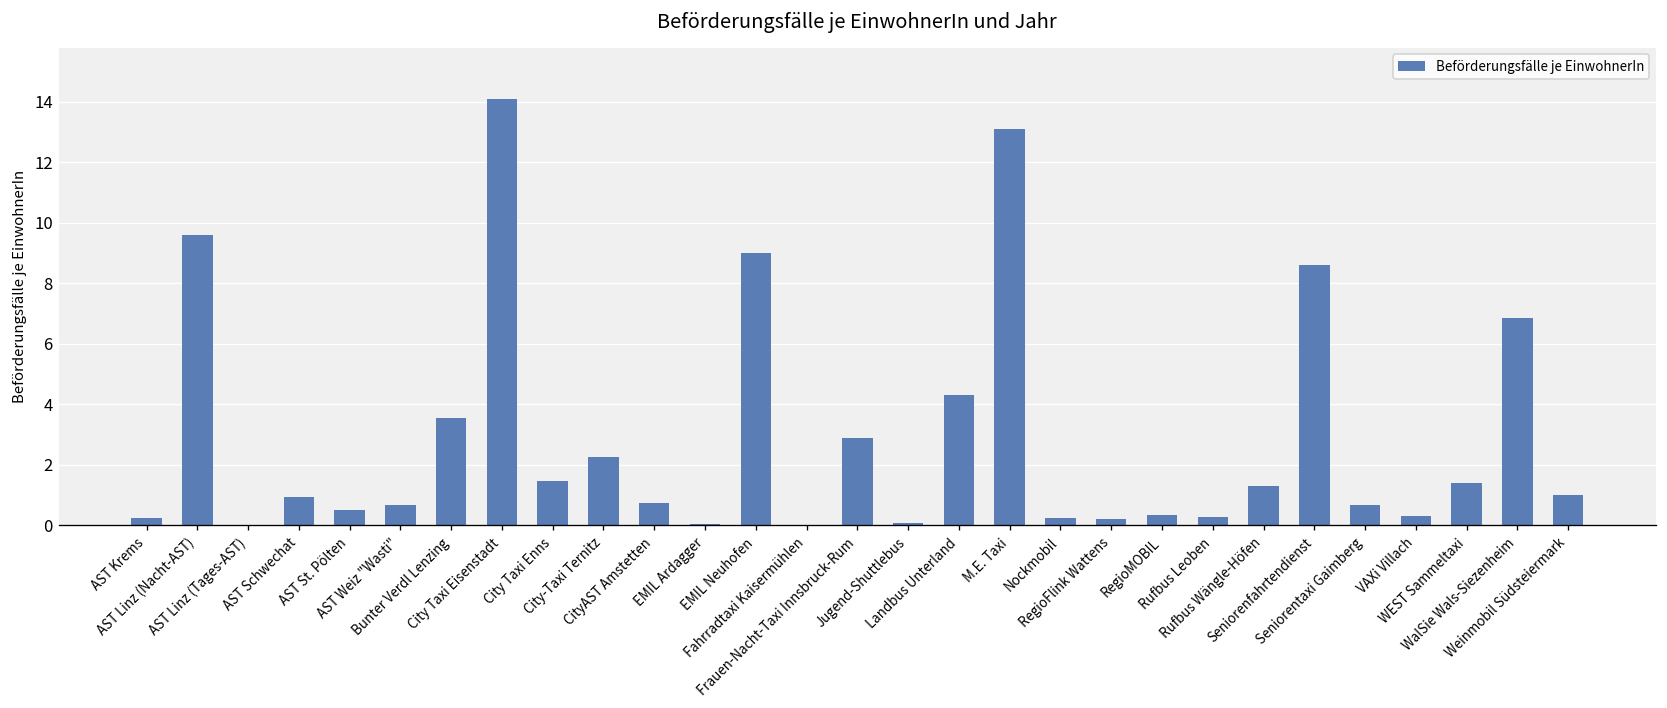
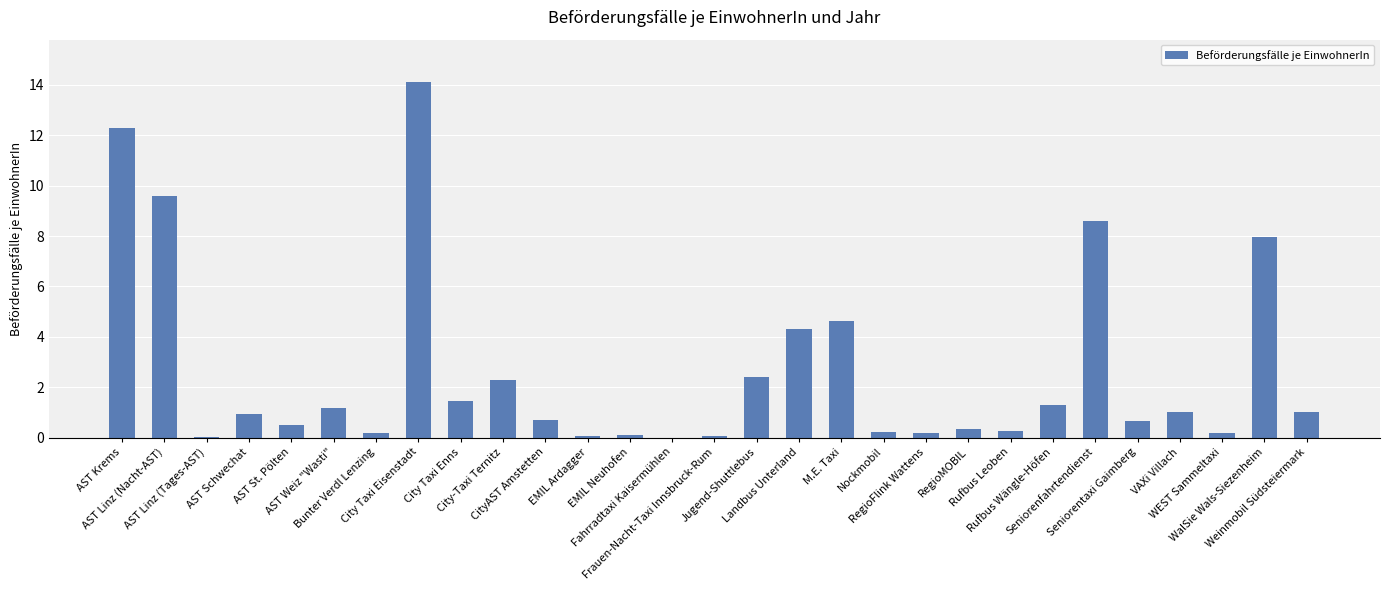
  {
-   "AST Krems": 0.2,
+   "AST Krems": 12.3,
    "AST Linz (Nacht-AST)": 9.6,
    "AST Schwechat": 0.9,
    "AST St. Pölten": 0.5,
-   "AST Weiz \"Wasti\"": 0.7,
-   "Bunter Verdl Lenzing": 3.5,
+   "AST Weiz \"Wasti\"": 1.2,
+   "Bunter Verdl Lenzing": 0.2,
    "City Taxi Eisenstadt": 14.1,
    "City Taxi Enns": 1.5,
    "City-Taxi Ternitz": 2.3,
    "CityAST Amstetten": 0.7,
-   "EMIL Neuhofen": 9.0,
+   "EMIL Neuhofen": 0.1,
    "Fahrradtaxi Kaisermühlen": 0.0,
-   "Frauen-Nacht-Taxi Innsbruck-Rum": 2.9,
-   "Jugend-Shuttlebus": 0.1,
+   "Frauen-Nacht-Taxi Innsbruck-Rum": 0.1,
+   "Jugend-Shuttlebus": 2.4,
    "Landbus Unterland": 4.3,
-   "M.E. Taxi": 13.1,
+   "M.E. Taxi": 4.6,
    "Nockmobil": 0.2,
    "RegioFlink Wattens": 0.2,
    "RegioMOBIL": 0.4,
    "Rufbus Leoben": 0.3,
    "Rufbus Wängle-Höfen": 1.3,
    "Seniorenfahrtendienst": 8.6,
    "Seniorentaxi Gaimberg": 0.7,
-   "VAXi Villach": 0.3,
-   "WEST Sammeltaxi": 1.4,
-   "WalSie Wals-Siezenheim": 6.9,
+   "VAXi Villach": 1.0,
+   "WEST Sammeltaxi": 0.2,
+   "WalSie Wals-Siezenheim": 8.0,
    "Weinmobil Südsteiermark": 1.0
  }
